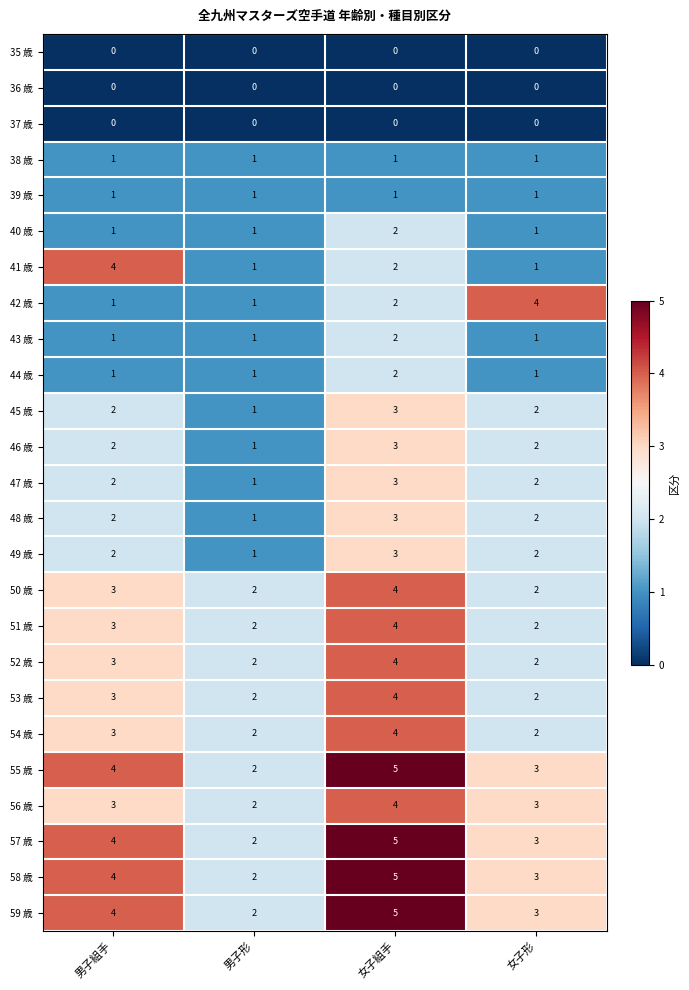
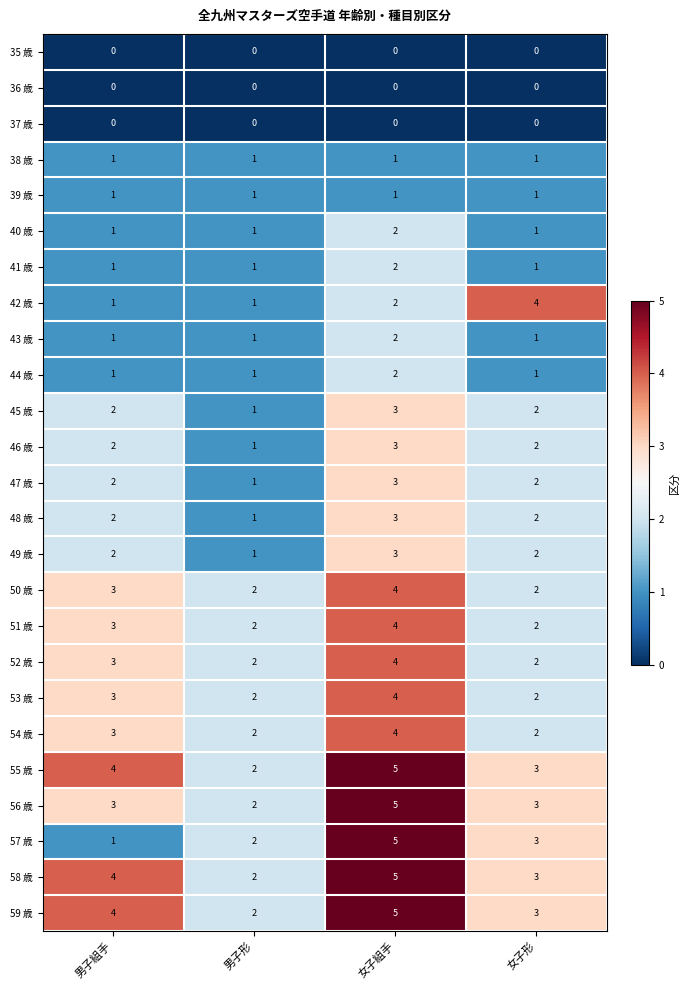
  {
    "35 歳": {
      "男子組手": 0,
      "男子形": 0,
      "女子組手": 0,
      "女子形": 0
    },
    "36 歳": {
      "男子組手": 0,
      "男子形": 0,
      "女子組手": 0,
      "女子形": 0
    },
    "37 歳": {
      "男子組手": 0,
      "男子形": 0,
      "女子組手": 0,
      "女子形": 0
    },
    "38 歳": {
      "男子組手": 1,
      "男子形": 1,
      "女子組手": 1,
      "女子形": 1
    },
    "39 歳": {
      "男子組手": 1,
      "男子形": 1,
      "女子組手": 1,
      "女子形": 1
    },
    "40 歳": {
      "男子組手": 1,
      "男子形": 1,
      "女子組手": 2,
      "女子形": 1
    },
    "41 歳": {
-     "男子組手": 4,
+     "男子組手": 1,
      "男子形": 1,
      "女子組手": 2,
      "女子形": 1
    },
    "42 歳": {
      "男子組手": 1,
      "男子形": 1,
      "女子組手": 2,
      "女子形": 4
    },
    "43 歳": {
      "男子組手": 1,
      "男子形": 1,
      "女子組手": 2,
      "女子形": 1
    },
    "44 歳": {
      "男子組手": 1,
      "男子形": 1,
      "女子組手": 2,
      "女子形": 1
    },
    "45 歳": {
      "男子組手": 2,
      "男子形": 1,
      "女子組手": 3,
      "女子形": 2
    },
    "46 歳": {
      "男子組手": 2,
      "男子形": 1,
      "女子組手": 3,
      "女子形": 2
    },
    "47 歳": {
      "男子組手": 2,
      "男子形": 1,
      "女子組手": 3,
      "女子形": 2
    },
    "48 歳": {
      "男子組手": 2,
      "男子形": 1,
      "女子組手": 3,
      "女子形": 2
    },
    "49 歳": {
      "男子組手": 2,
      "男子形": 1,
      "女子組手": 3,
      "女子形": 2
    },
    "50 歳": {
      "男子組手": 3,
      "男子形": 2,
      "女子組手": 4,
      "女子形": 2
    },
    "51 歳": {
      "男子組手": 3,
      "男子形": 2,
      "女子組手": 4,
      "女子形": 2
    },
    "52 歳": {
      "男子組手": 3,
      "男子形": 2,
      "女子組手": 4,
      "女子形": 2
    },
    "53 歳": {
      "男子組手": 3,
      "男子形": 2,
      "女子組手": 4,
      "女子形": 2
    },
    "54 歳": {
      "男子組手": 3,
      "男子形": 2,
      "女子組手": 4,
      "女子形": 2
    },
    "55 歳": {
      "男子組手": 4,
      "男子形": 2,
      "女子組手": 5,
      "女子形": 3
    },
    "56 歳": {
      "男子組手": 3,
      "男子形": 2,
-     "女子組手": 4,
+     "女子組手": 5,
      "女子形": 3
    },
    "57 歳": {
-     "男子組手": 4,
+     "男子組手": 1,
      "男子形": 2,
      "女子組手": 5,
      "女子形": 3
    },
    "58 歳": {
      "男子組手": 4,
      "男子形": 2,
      "女子組手": 5,
      "女子形": 3
    },
    "59 歳": {
      "男子組手": 4,
      "男子形": 2,
      "女子組手": 5,
      "女子形": 3
    }
  }
